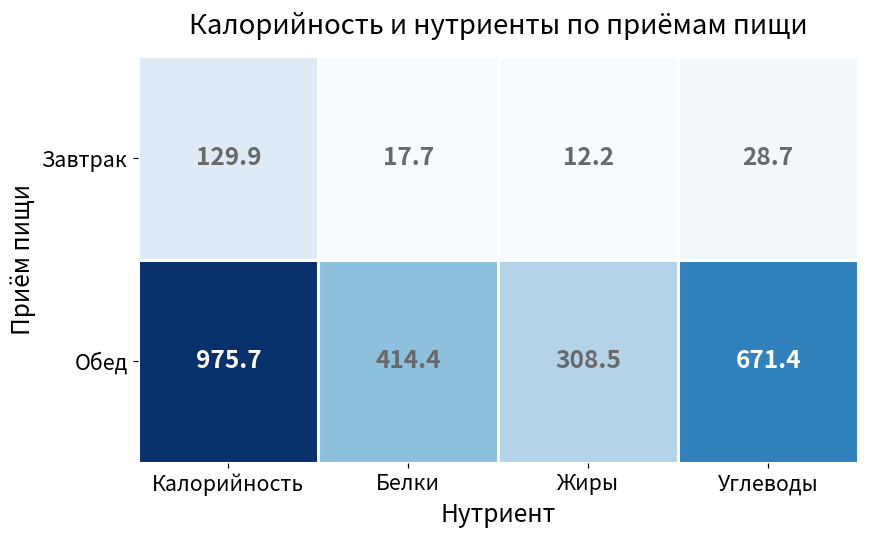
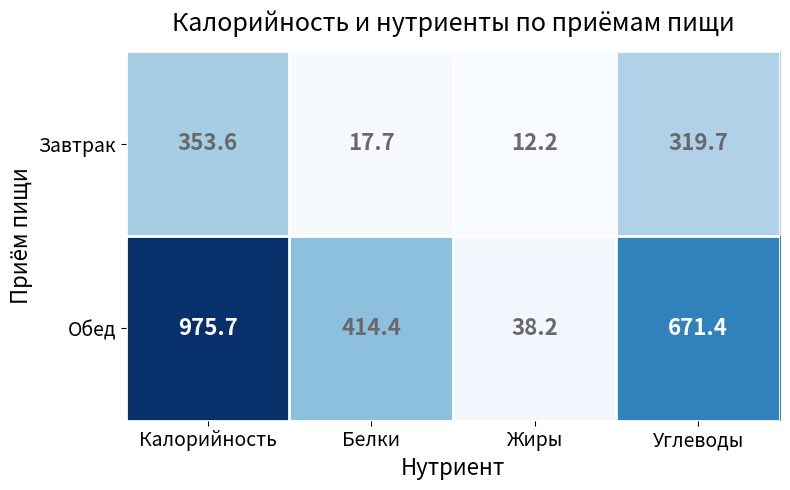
  {
    "Завтрак": {
-     "Калорийность": 129.9,
+     "Калорийность": 353.6,
      "Белки": 17.7,
      "Жиры": 12.2,
-     "Углеводы": 28.7
+     "Углеводы": 319.7
    },
    "Обед": {
      "Калорийность": 975.7,
      "Белки": 414.4,
-     "Жиры": 308.5,
+     "Жиры": 38.2,
      "Углеводы": 671.4
    }
  }
